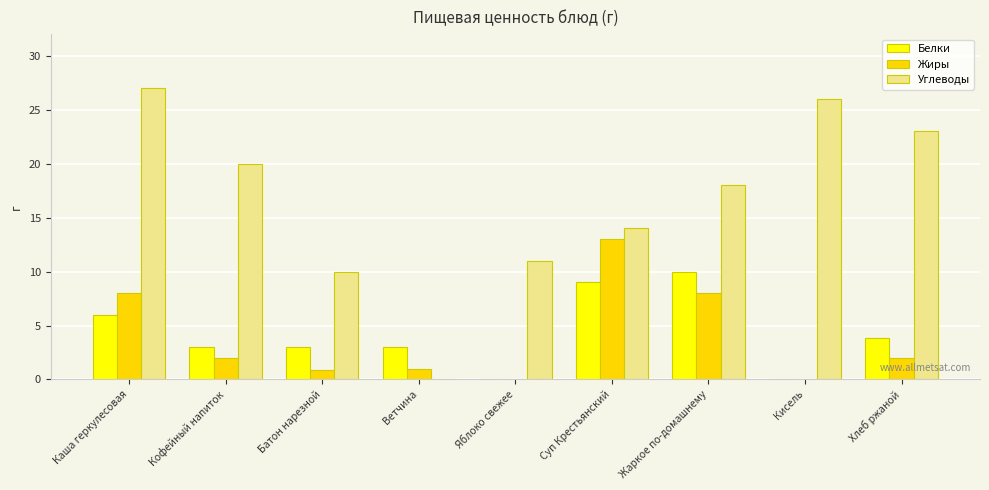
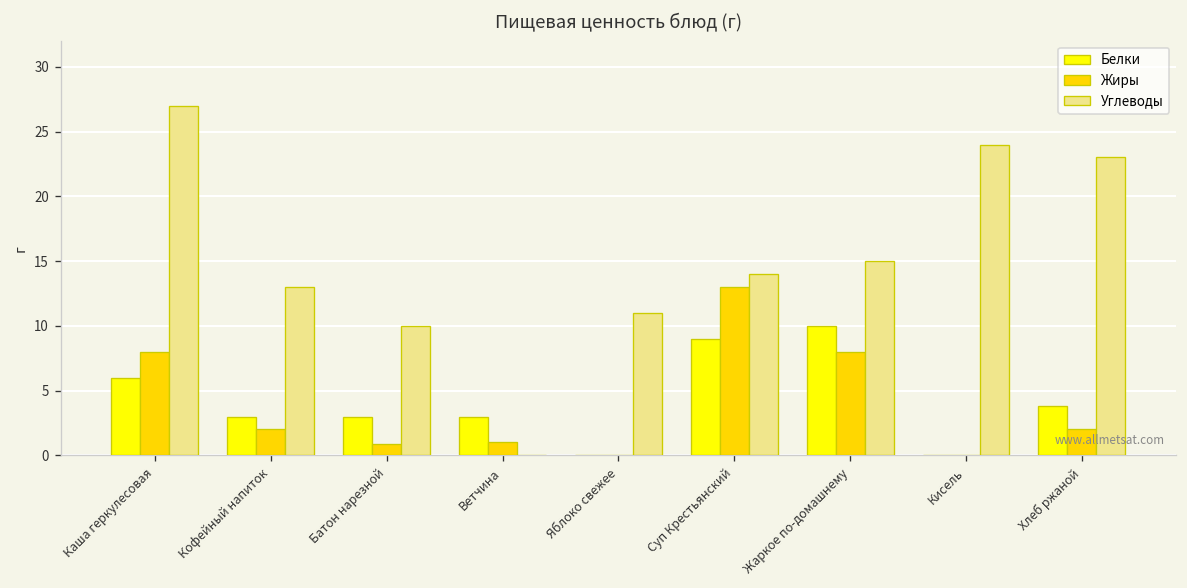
  {
    "Углеводы": {
      "Каша геркулесовая": 27,
-     "Кофейный напиток": 20,
+     "Кофейный напиток": 13,
      "Батон нарезной": 10,
      "Ветчина": 0,
      "Яблоко свежее": 11,
      "Суп Крестьянский": 14,
-     "Жаркое по-домашнему": 18,
-     "Кисель": 26,
+     "Жаркое по-домашнему": 15,
+     "Кисель": 24,
      "Хлеб ржаной": 23
    }
  }
